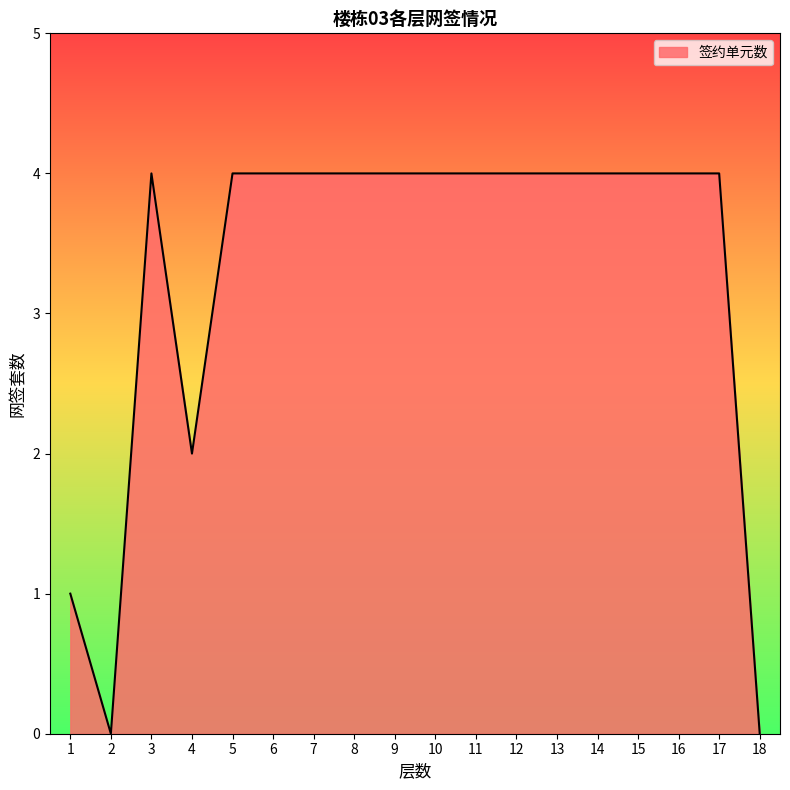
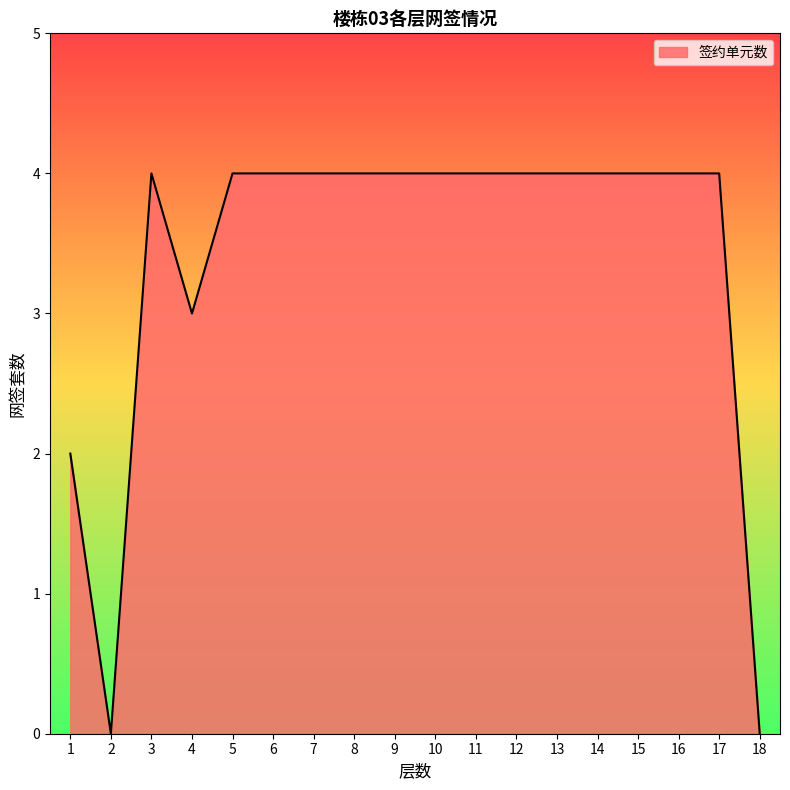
  {
-   "1": 1,
+   "1": 2,
    "2": 0,
    "3": 4,
-   "4": 2,
+   "4": 3,
    "5": 4,
    "6": 4,
    "7": 4,
    "8": 4,
    "9": 4,
    "10": 4,
    "11": 4,
    "12": 4,
    "13": 4,
    "14": 4,
    "15": 4,
    "16": 4,
    "17": 4,
    "18": 0
  }
